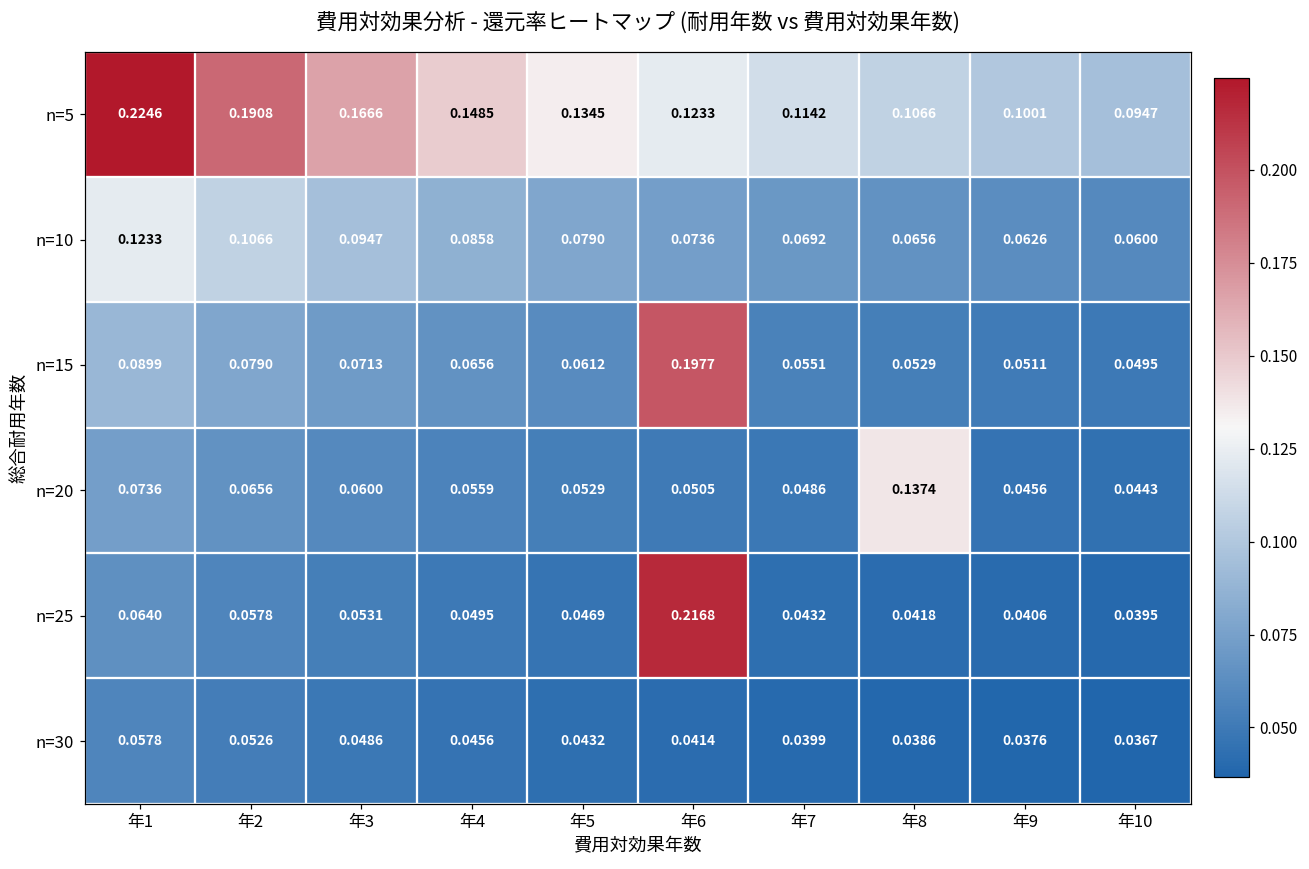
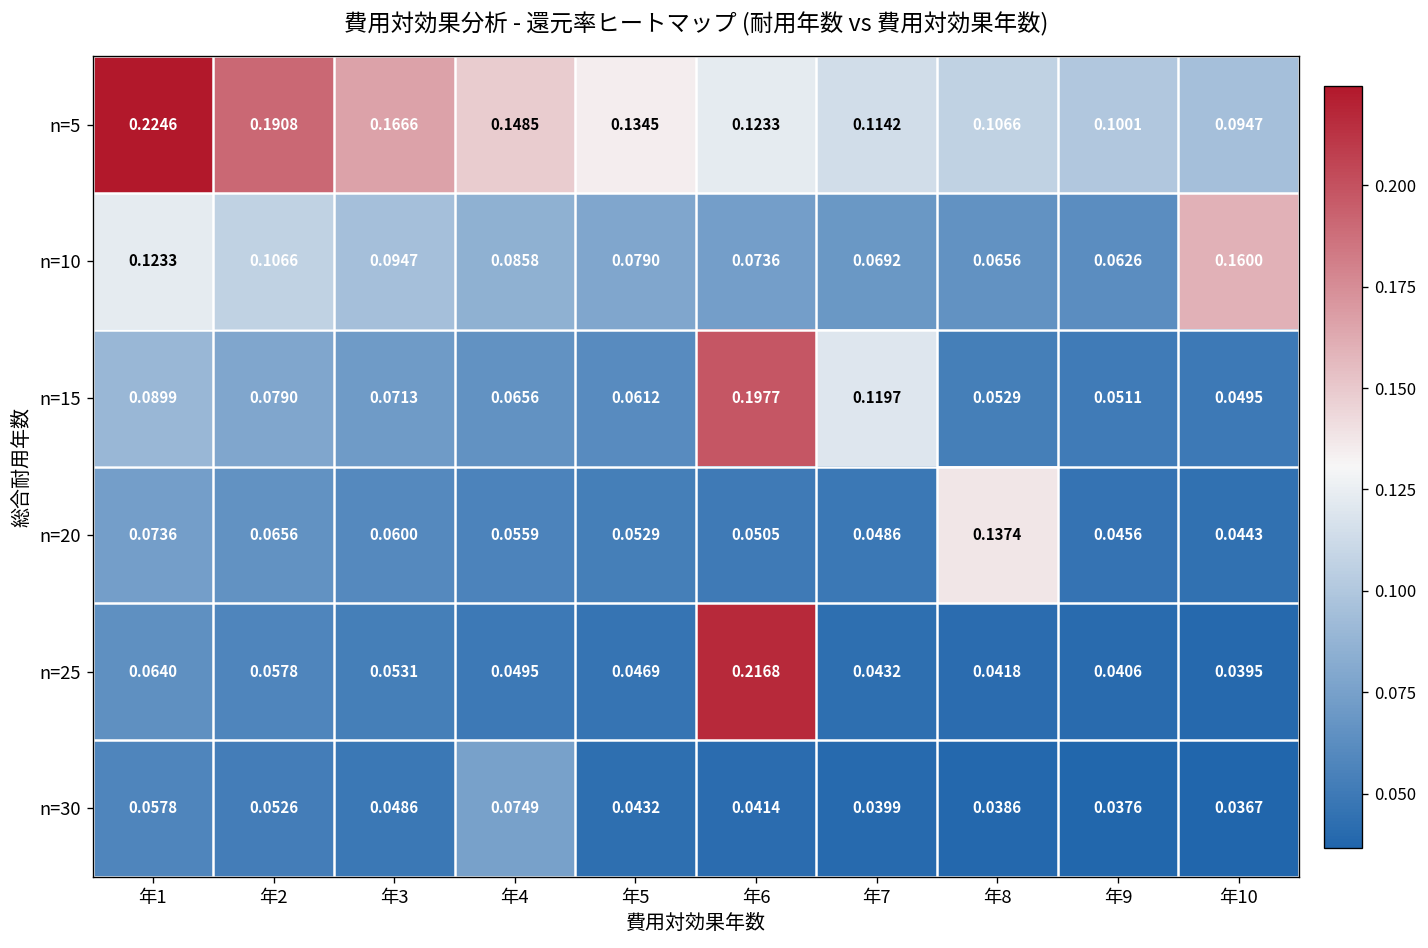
  {
    "n=5": {
      "年1": 0.2246,
      "年2": 0.1908,
      "年3": 0.1666,
      "年4": 0.1485,
      "年5": 0.1345,
      "年6": 0.1233,
      "年7": 0.1142,
      "年8": 0.1066,
      "年9": 0.1001,
      "年10": 0.0947
    },
    "n=10": {
      "年1": 0.1233,
      "年2": 0.1066,
      "年3": 0.0947,
      "年4": 0.0858,
      "年5": 0.0790,
      "年6": 0.0736,
      "年7": 0.0692,
      "年8": 0.0656,
      "年9": 0.0626,
-     "年10": 0.0600
+     "年10": 0.1600
    },
    "n=15": {
      "年1": 0.0899,
      "年2": 0.0790,
      "年3": 0.0713,
      "年4": 0.0656,
      "年5": 0.0612,
      "年6": 0.1977,
-     "年7": 0.0551,
+     "年7": 0.1197,
      "年8": 0.0529,
      "年9": 0.0511,
      "年10": 0.0495
    },
    "n=20": {
      "年1": 0.0736,
      "年2": 0.0656,
      "年3": 0.0600,
      "年4": 0.0559,
      "年5": 0.0529,
      "年6": 0.0505,
      "年7": 0.0486,
      "年8": 0.1374,
      "年9": 0.0456,
      "年10": 0.0443
    },
    "n=25": {
      "年1": 0.0640,
      "年2": 0.0578,
      "年3": 0.0531,
      "年4": 0.0495,
      "年5": 0.0469,
      "年6": 0.2168,
      "年7": 0.0432,
      "年8": 0.0418,
      "年9": 0.0406,
      "年10": 0.0395
    },
    "n=30": {
      "年1": 0.0578,
      "年2": 0.0526,
      "年3": 0.0486,
-     "年4": 0.0456,
+     "年4": 0.0749,
      "年5": 0.0432,
      "年6": 0.0414,
      "年7": 0.0399,
      "年8": 0.0386,
      "年9": 0.0376,
      "年10": 0.0367
    }
  }
